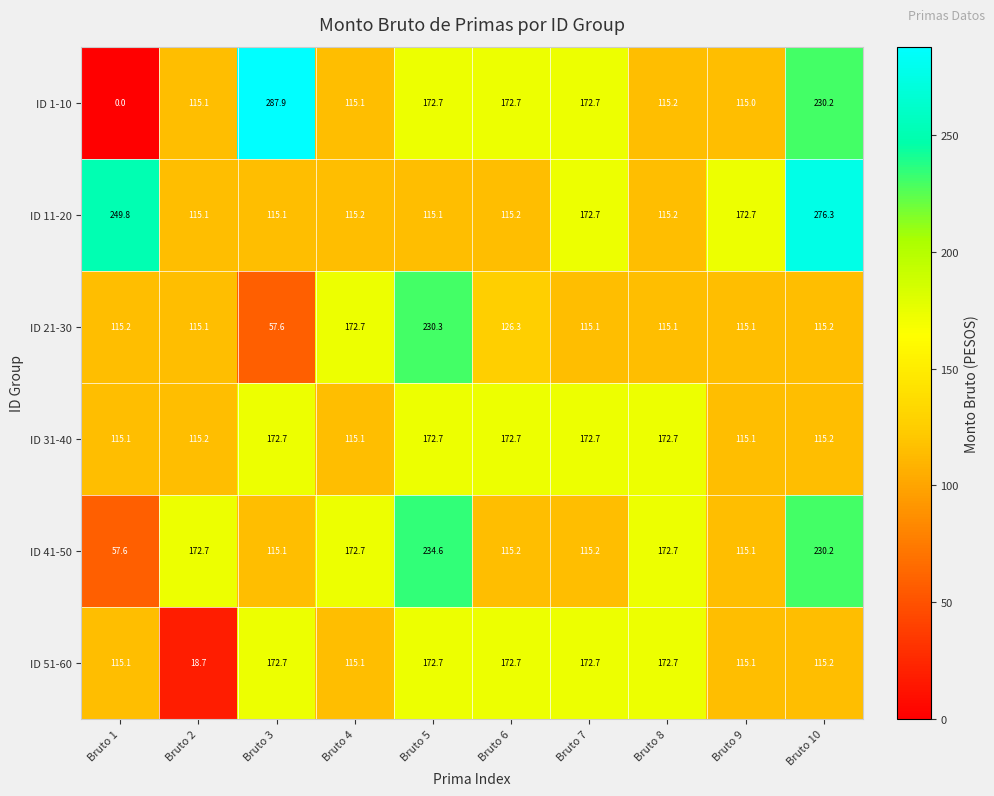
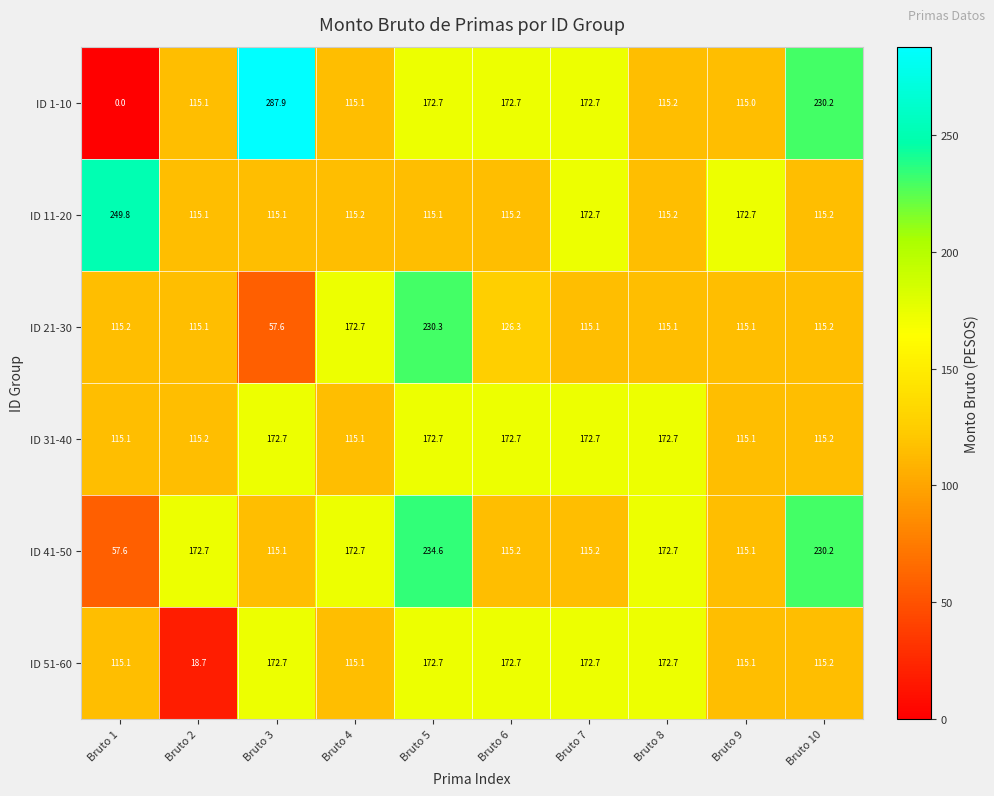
  {
    "ID 1-10": {
      "Bruto 1": 0.0,
      "Bruto 2": 115.1,
      "Bruto 3": 287.9,
      "Bruto 4": 115.1,
      "Bruto 5": 172.7,
      "Bruto 6": 172.7,
      "Bruto 7": 172.7,
      "Bruto 8": 115.2,
      "Bruto 9": 115.0,
      "Bruto 10": 230.2
    },
    "ID 11-20": {
      "Bruto 1": 249.8,
      "Bruto 2": 115.1,
      "Bruto 3": 115.1,
      "Bruto 4": 115.2,
      "Bruto 5": 115.1,
      "Bruto 6": 115.2,
      "Bruto 7": 172.7,
      "Bruto 8": 115.2,
      "Bruto 9": 172.7,
-     "Bruto 10": 276.3
+     "Bruto 10": 115.2
    },
    "ID 21-30": {
      "Bruto 1": 115.2,
      "Bruto 2": 115.1,
      "Bruto 3": 57.6,
      "Bruto 4": 172.7,
      "Bruto 5": 230.3,
      "Bruto 6": 126.3,
      "Bruto 7": 115.1,
      "Bruto 8": 115.1,
      "Bruto 9": 115.1,
      "Bruto 10": 115.2
    },
    "ID 31-40": {
      "Bruto 1": 115.1,
      "Bruto 2": 115.2,
      "Bruto 3": 172.7,
      "Bruto 4": 115.1,
      "Bruto 5": 172.7,
      "Bruto 6": 172.7,
      "Bruto 7": 172.7,
      "Bruto 8": 172.7,
      "Bruto 9": 115.1,
      "Bruto 10": 115.2
    },
    "ID 41-50": {
      "Bruto 1": 57.6,
      "Bruto 2": 172.7,
      "Bruto 3": 115.1,
      "Bruto 4": 172.7,
      "Bruto 5": 234.6,
      "Bruto 6": 115.2,
      "Bruto 7": 115.2,
      "Bruto 8": 172.7,
      "Bruto 9": 115.1,
      "Bruto 10": 230.2
    },
    "ID 51-60": {
      "Bruto 1": 115.1,
      "Bruto 2": 18.7,
      "Bruto 3": 172.7,
      "Bruto 4": 115.1,
      "Bruto 5": 172.7,
      "Bruto 6": 172.7,
      "Bruto 7": 172.7,
      "Bruto 8": 172.7,
      "Bruto 9": 115.1,
      "Bruto 10": 115.2
    }
  }
